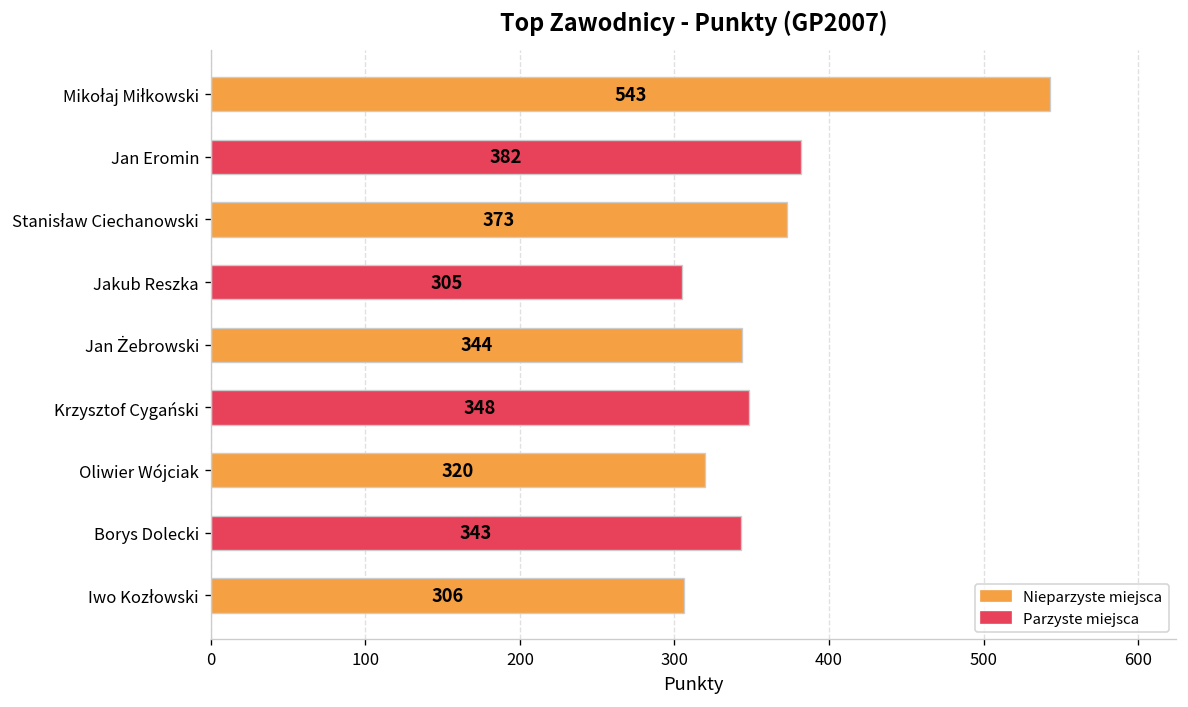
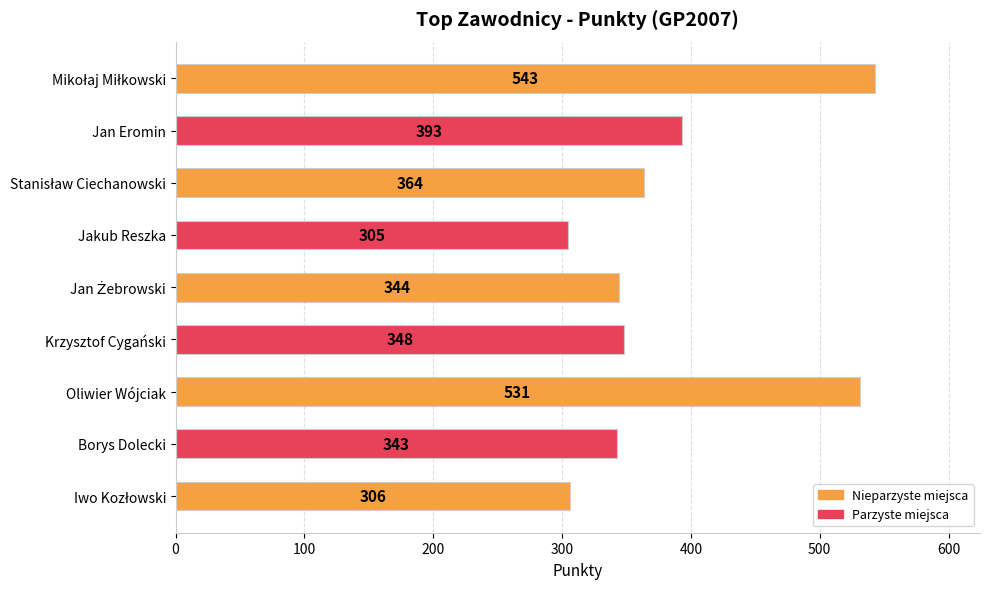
  {
    "Mikołaj Miłkowski": 543,
-   "Jan Eromin": 382,
-   "Stanisław Ciechanowski": 373,
+   "Jan Eromin": 393,
+   "Stanisław Ciechanowski": 364,
    "Jakub Reszka": 305,
    "Jan Żebrowski": 344,
    "Krzysztof Cygański": 348,
-   "Oliwier Wójciak": 320,
+   "Oliwier Wójciak": 531,
    "Borys Dolecki": 343,
    "Iwo Kozłowski": 306
  }
